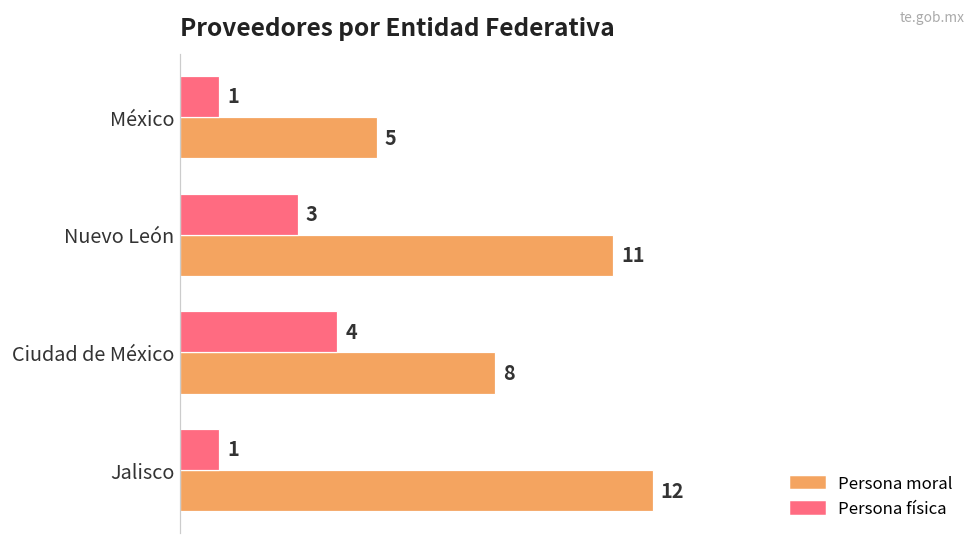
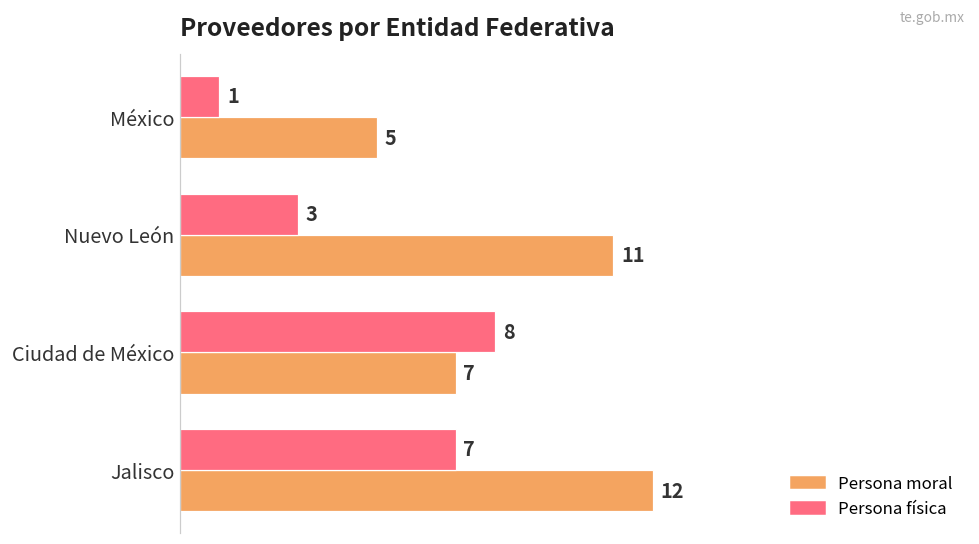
  {
    "Persona moral": {
      "México": 5,
      "Nuevo León": 11,
-     "Ciudad de México": 8,
+     "Ciudad de México": 7,
      "Jalisco": 12
    },
    "Persona física": {
      "México": 1,
      "Nuevo León": 3,
-     "Ciudad de México": 4,
-     "Jalisco": 1
+     "Ciudad de México": 8,
+     "Jalisco": 7
    }
  }
